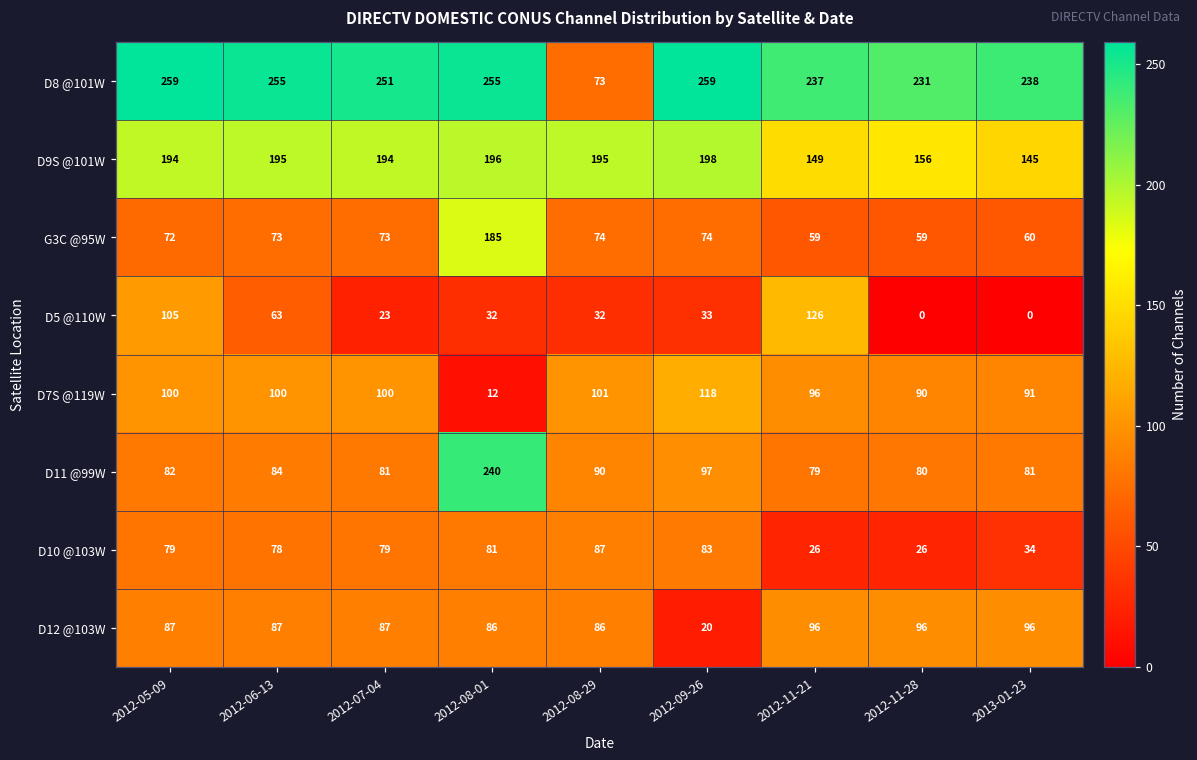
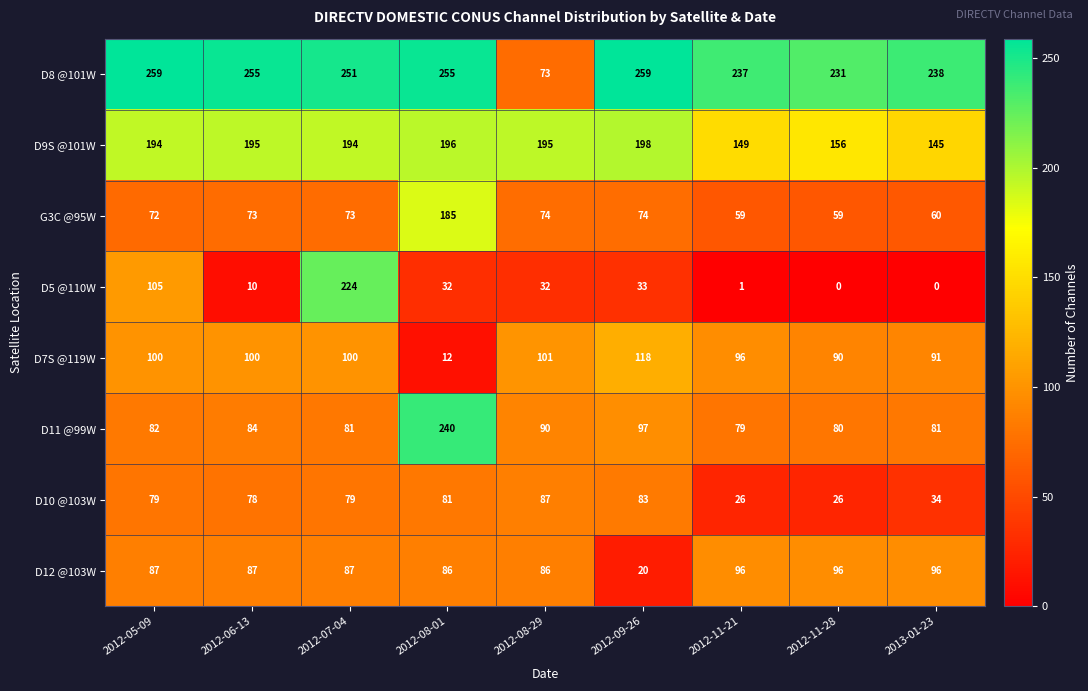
  {
    "D8 @101W": {
      "2012-05-09": 259,
      "2012-06-13": 255,
      "2012-07-04": 251,
      "2012-08-01": 255,
      "2012-08-29": 73,
      "2012-09-26": 259,
      "2012-11-21": 237,
      "2012-11-28": 231,
      "2013-01-23": 238
    },
    "D9S @101W": {
      "2012-05-09": 194,
      "2012-06-13": 195,
      "2012-07-04": 194,
      "2012-08-01": 196,
      "2012-08-29": 195,
      "2012-09-26": 198,
      "2012-11-21": 149,
      "2012-11-28": 156,
      "2013-01-23": 145
    },
    "G3C @95W": {
      "2012-05-09": 72,
      "2012-06-13": 73,
      "2012-07-04": 73,
      "2012-08-01": 185,
      "2012-08-29": 74,
      "2012-09-26": 74,
      "2012-11-21": 59,
      "2012-11-28": 59,
      "2013-01-23": 60
    },
    "D5 @110W": {
      "2012-05-09": 105,
-     "2012-06-13": 63,
-     "2012-07-04": 23,
+     "2012-06-13": 10,
+     "2012-07-04": 224,
      "2012-08-01": 32,
      "2012-08-29": 32,
      "2012-09-26": 33,
-     "2012-11-21": 126,
+     "2012-11-21": 1,
      "2012-11-28": 0,
      "2013-01-23": 0
    },
    "D7S @119W": {
      "2012-05-09": 100,
      "2012-06-13": 100,
      "2012-07-04": 100,
      "2012-08-01": 12,
      "2012-08-29": 101,
      "2012-09-26": 118,
      "2012-11-21": 96,
      "2012-11-28": 90,
      "2013-01-23": 91
    },
    "D11 @99W": {
      "2012-05-09": 82,
      "2012-06-13": 84,
      "2012-07-04": 81,
      "2012-08-01": 240,
      "2012-08-29": 90,
      "2012-09-26": 97,
      "2012-11-21": 79,
      "2012-11-28": 80,
      "2013-01-23": 81
    },
    "D10 @103W": {
      "2012-05-09": 79,
      "2012-06-13": 78,
      "2012-07-04": 79,
      "2012-08-01": 81,
      "2012-08-29": 87,
      "2012-09-26": 83,
      "2012-11-21": 26,
      "2012-11-28": 26,
      "2013-01-23": 34
    },
    "D12 @103W": {
      "2012-05-09": 87,
      "2012-06-13": 87,
      "2012-07-04": 87,
      "2012-08-01": 86,
      "2012-08-29": 86,
      "2012-09-26": 20,
      "2012-11-21": 96,
      "2012-11-28": 96,
      "2013-01-23": 96
    }
  }
